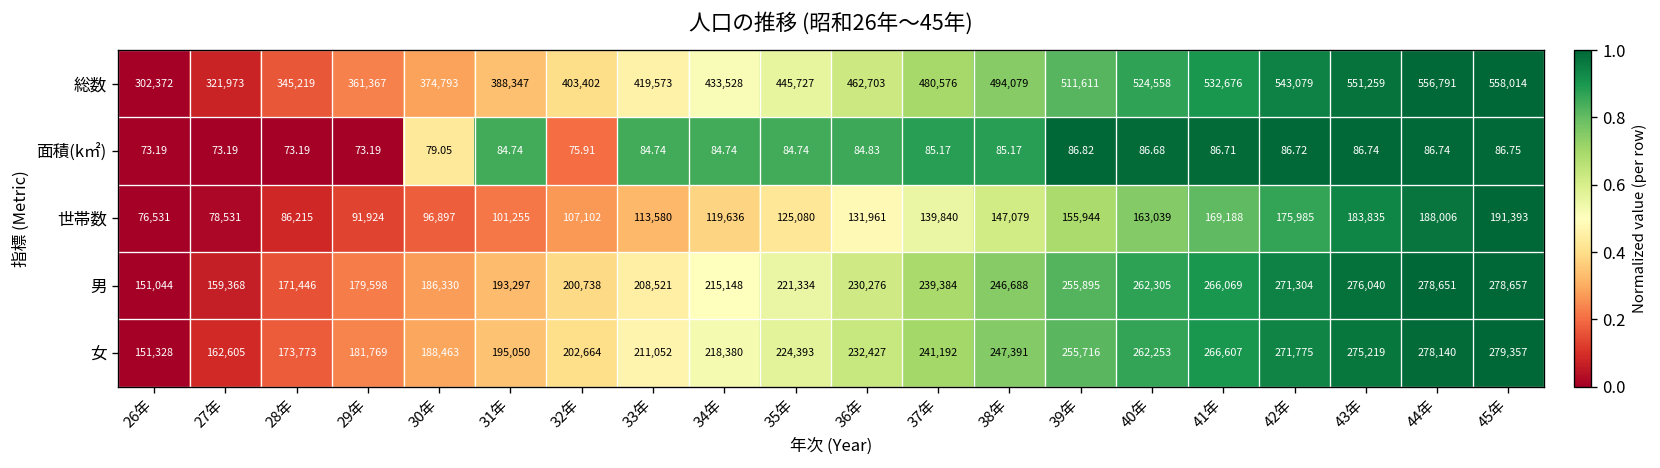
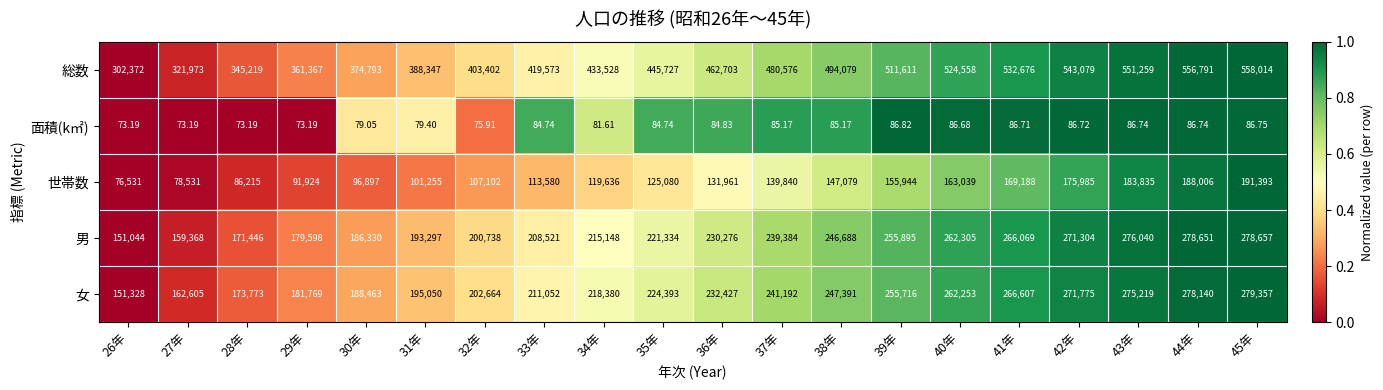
  {
    "総数": {
      "26年": "302,372",
      "27年": "321,973",
      "28年": "345,219",
      "29年": "361,367",
      "30年": "374,793",
      "31年": "388,347",
      "32年": "403,402",
      "33年": "419,573",
      "34年": "433,528",
      "35年": "445,727",
      "36年": "462,703",
      "37年": "480,576",
      "38年": "494,079",
      "39年": "511,611",
      "40年": "524,558",
      "41年": "532,676",
      "42年": "543,079",
      "43年": "551,259",
      "44年": "556,791",
      "45年": "558,014"
    },
    "面積(k㎡)": {
      "26年": "73.19",
      "27年": "73.19",
      "28年": "73.19",
      "29年": "73.19",
      "30年": "79.05",
-     "31年": "84.74",
+     "31年": "79.40",
      "32年": "75.91",
      "33年": "84.74",
-     "34年": "84.74",
+     "34年": "81.61",
      "35年": "84.74",
      "36年": "84.83",
      "37年": "85.17",
      "38年": "85.17",
      "39年": "86.82",
      "40年": "86.68",
      "41年": "86.71",
      "42年": "86.72",
      "43年": "86.74",
      "44年": "86.74",
      "45年": "86.75"
    },
    "世帯数": {
      "26年": "76,531",
      "27年": "78,531",
      "28年": "86,215",
      "29年": "91,924",
      "30年": "96,897",
      "31年": "101,255",
      "32年": "107,102",
      "33年": "113,580",
      "34年": "119,636",
      "35年": "125,080",
      "36年": "131,961",
      "37年": "139,840",
      "38年": "147,079",
      "39年": "155,944",
      "40年": "163,039",
      "41年": "169,188",
      "42年": "175,985",
      "43年": "183,835",
      "44年": "188,006",
      "45年": "191,393"
    },
    "男": {
      "26年": "151,044",
      "27年": "159,368",
      "28年": "171,446",
      "29年": "179,598",
      "30年": "186,330",
      "31年": "193,297",
      "32年": "200,738",
      "33年": "208,521",
      "34年": "215,148",
      "35年": "221,334",
      "36年": "230,276",
      "37年": "239,384",
      "38年": "246,688",
      "39年": "255,895",
      "40年": "262,305",
      "41年": "266,069",
      "42年": "271,304",
      "43年": "276,040",
      "44年": "278,651",
      "45年": "278,657"
    },
    "女": {
      "26年": "151,328",
      "27年": "162,605",
      "28年": "173,773",
      "29年": "181,769",
      "30年": "188,463",
      "31年": "195,050",
      "32年": "202,664",
      "33年": "211,052",
      "34年": "218,380",
      "35年": "224,393",
      "36年": "232,427",
      "37年": "241,192",
      "38年": "247,391",
      "39年": "255,716",
      "40年": "262,253",
      "41年": "266,607",
      "42年": "271,775",
      "43年": "275,219",
      "44年": "278,140",
      "45年": "279,357"
    }
  }
